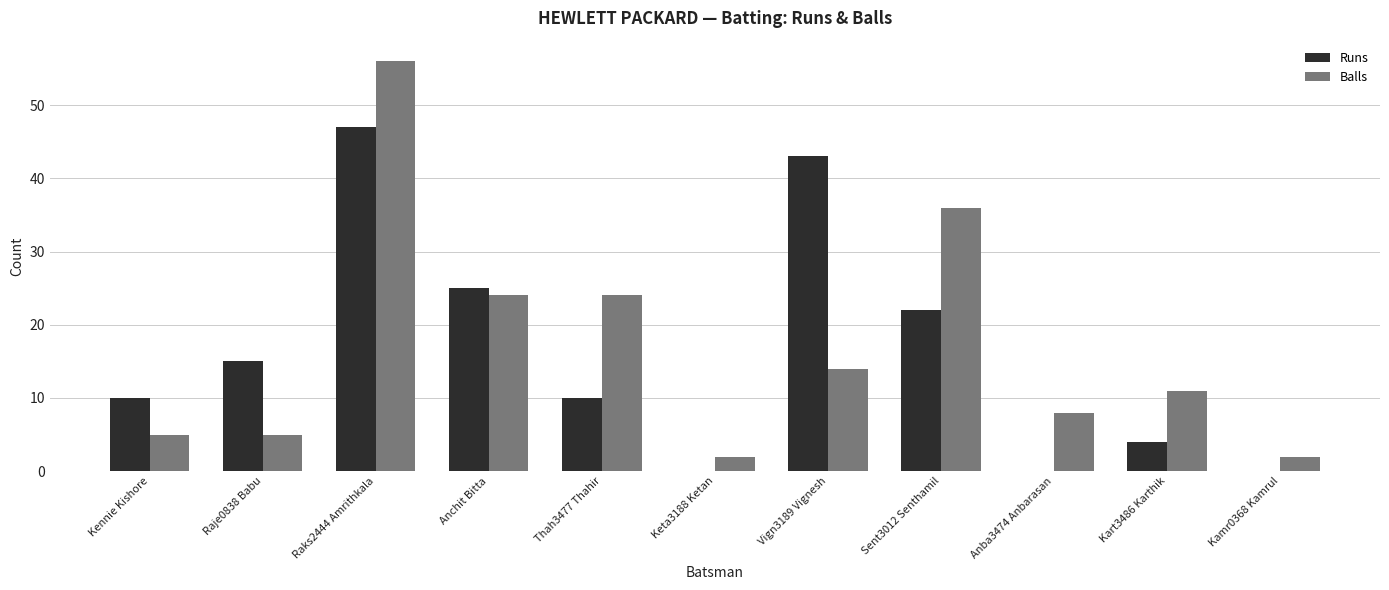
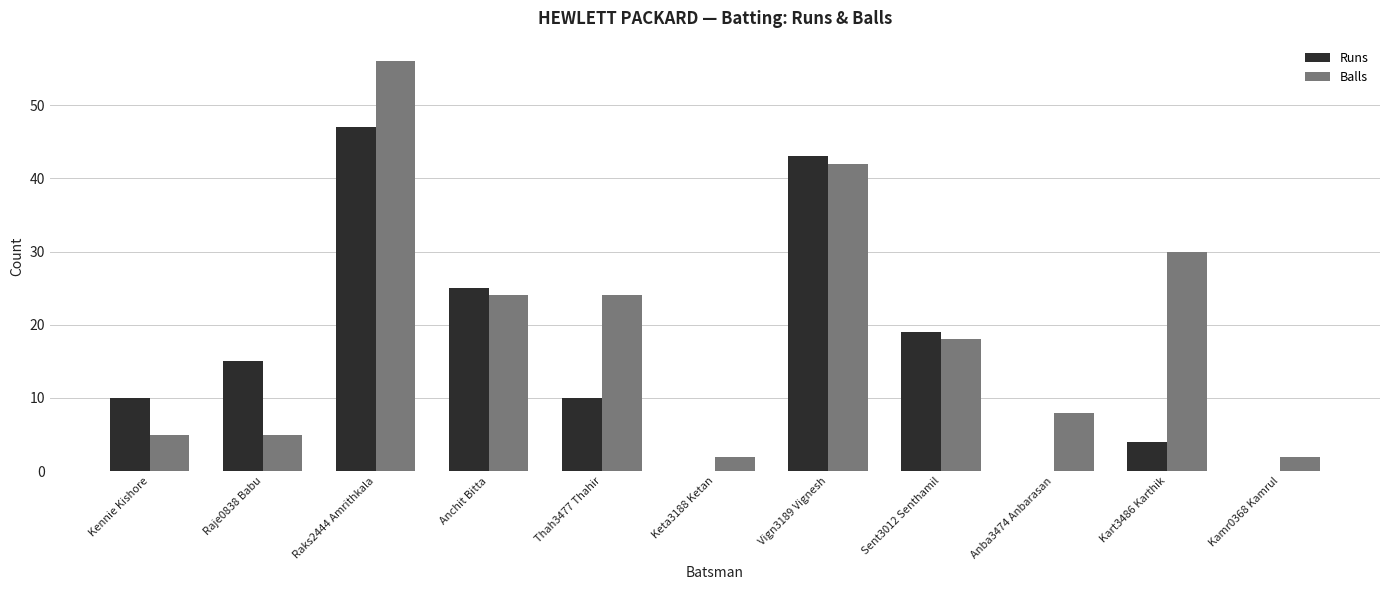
  {
    "Runs": {
      "Kennie Kishore": 10,
      "Raje0838 Babu": 15,
      "Raks2444 Amrithkala": 47,
      "Anchit Bitta": 25,
      "Thah3477 Thahir": 10,
      "Keta3188 Ketan": 0,
      "Vign3189 Vignesh": 43,
-     "Sent3012 Senthamil": 22,
+     "Sent3012 Senthamil": 19,
      "Anba3474 Anbarasan": 0,
      "Kart3486 Karthik": 4,
      "Kamr0368 Kamrul": 0
    },
    "Balls": {
      "Kennie Kishore": 5,
      "Raje0838 Babu": 5,
      "Raks2444 Amrithkala": 56,
      "Anchit Bitta": 24,
      "Thah3477 Thahir": 24,
      "Keta3188 Ketan": 2,
-     "Vign3189 Vignesh": 14,
-     "Sent3012 Senthamil": 36,
+     "Vign3189 Vignesh": 42,
+     "Sent3012 Senthamil": 18,
      "Anba3474 Anbarasan": 8,
-     "Kart3486 Karthik": 11,
+     "Kart3486 Karthik": 30,
      "Kamr0368 Kamrul": 2
    }
  }
